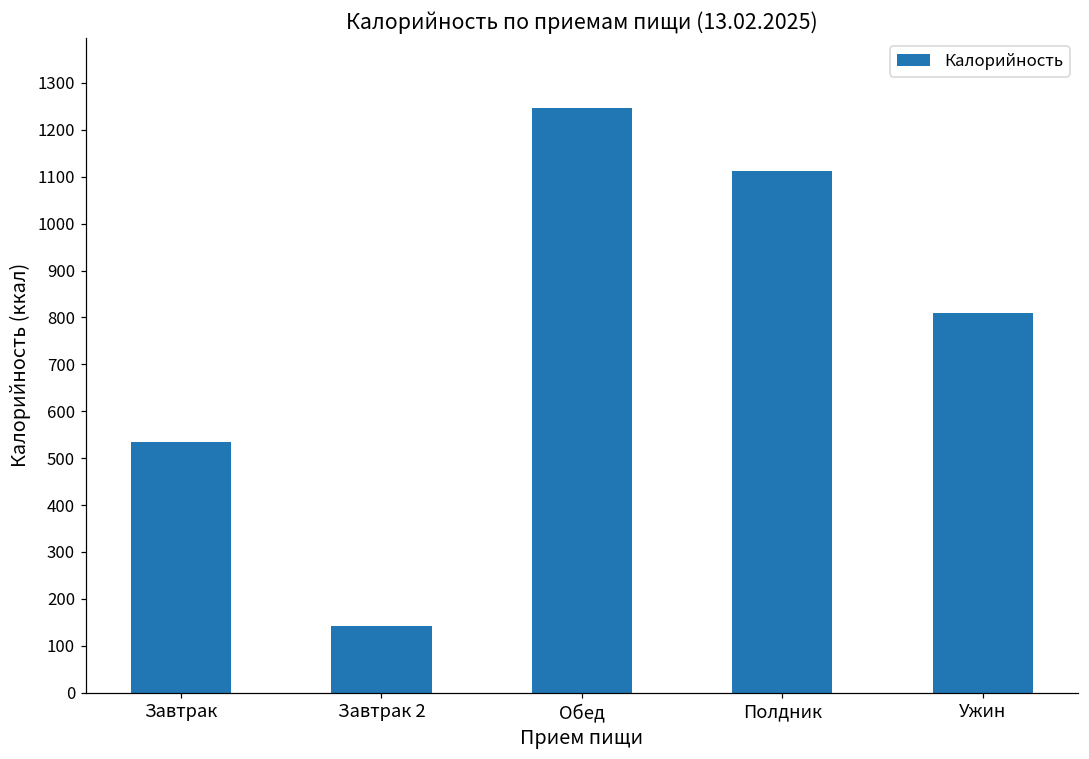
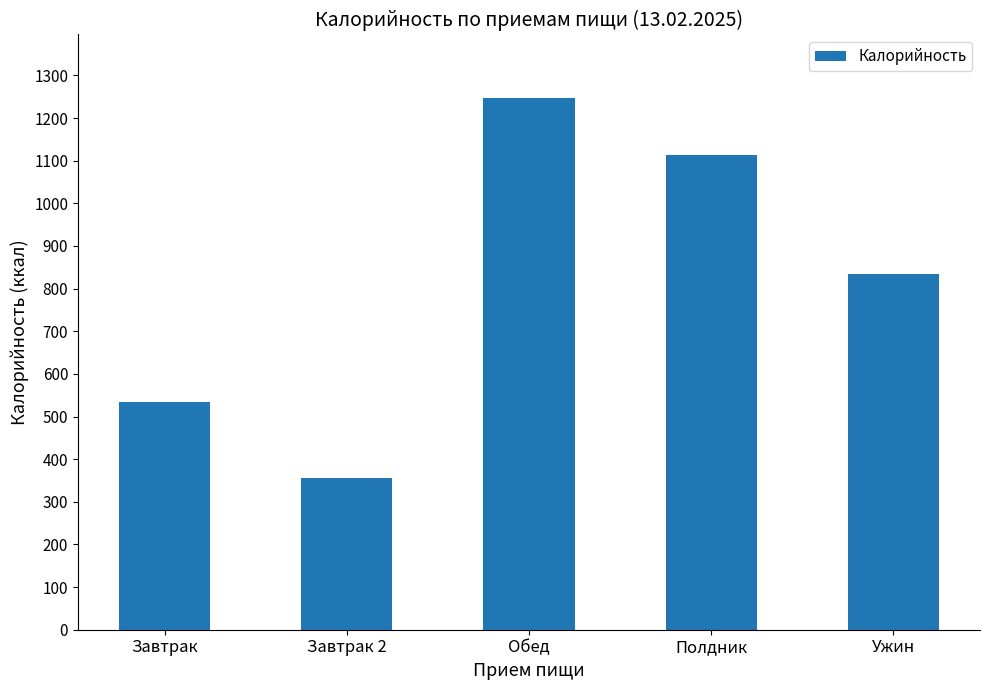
  {
    "Завтрак": 540,
-   "Завтрак 2": 140,
+   "Завтрак 2": 350,
    "Обед": 1250,
    "Полдник": 1110,
-   "Ужин": 810
+   "Ужин": 830
  }
